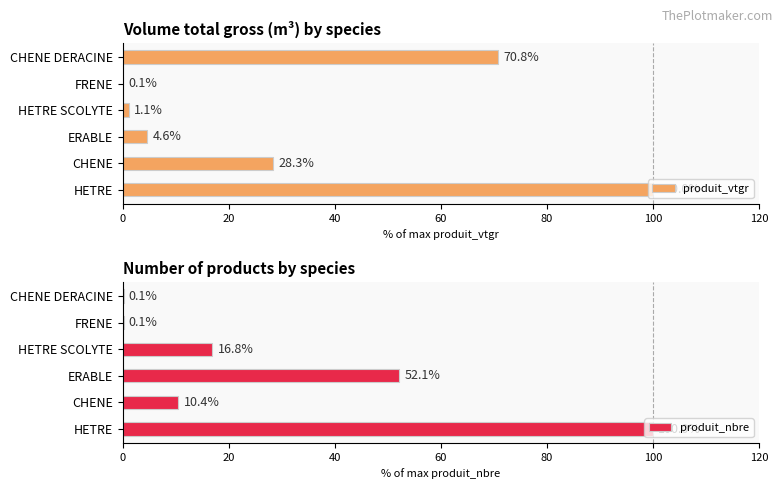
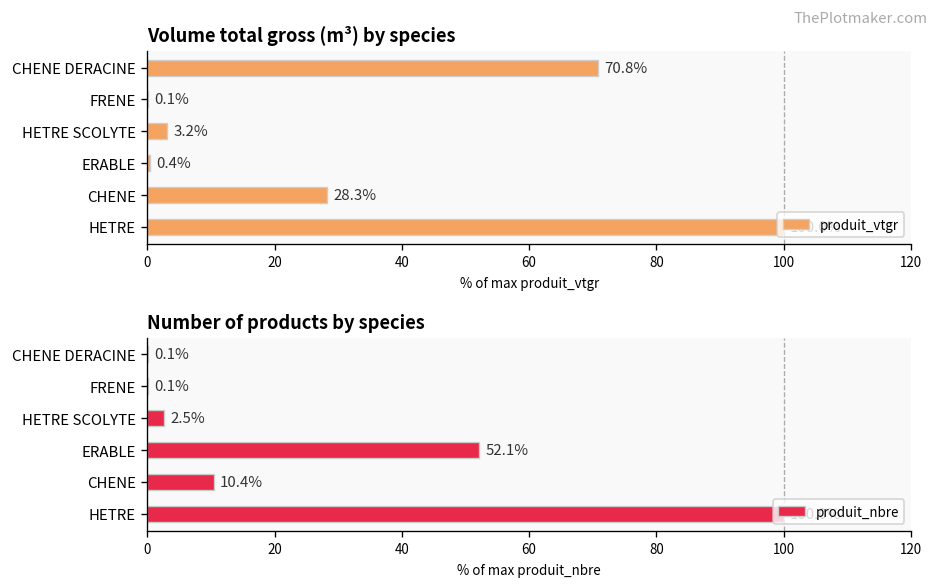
  {
    "Volume total gross (m³) by species": {
      "CHENE DERACINE": "70.8%",
      "FRENE": "0.1%",
-     "HETRE SCOLYTE": "1.1%",
-     "ERABLE": "4.6%",
+     "HETRE SCOLYTE": "3.2%",
+     "ERABLE": "0.4%",
      "CHENE": "28.3%"
    },
    "Number of products by species": {
      "CHENE DERACINE": "0.1%",
      "FRENE": "0.1%",
-     "HETRE SCOLYTE": "16.8%",
+     "HETRE SCOLYTE": "2.5%",
      "ERABLE": "52.1%",
      "CHENE": "10.4%"
    }
  }
